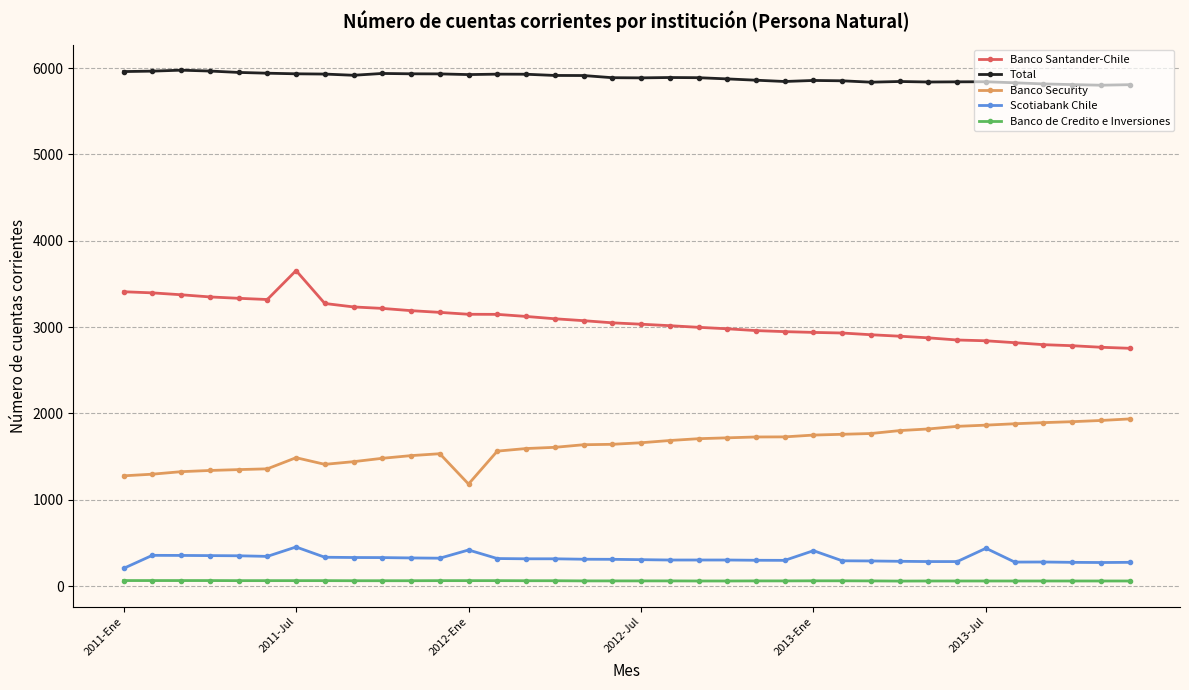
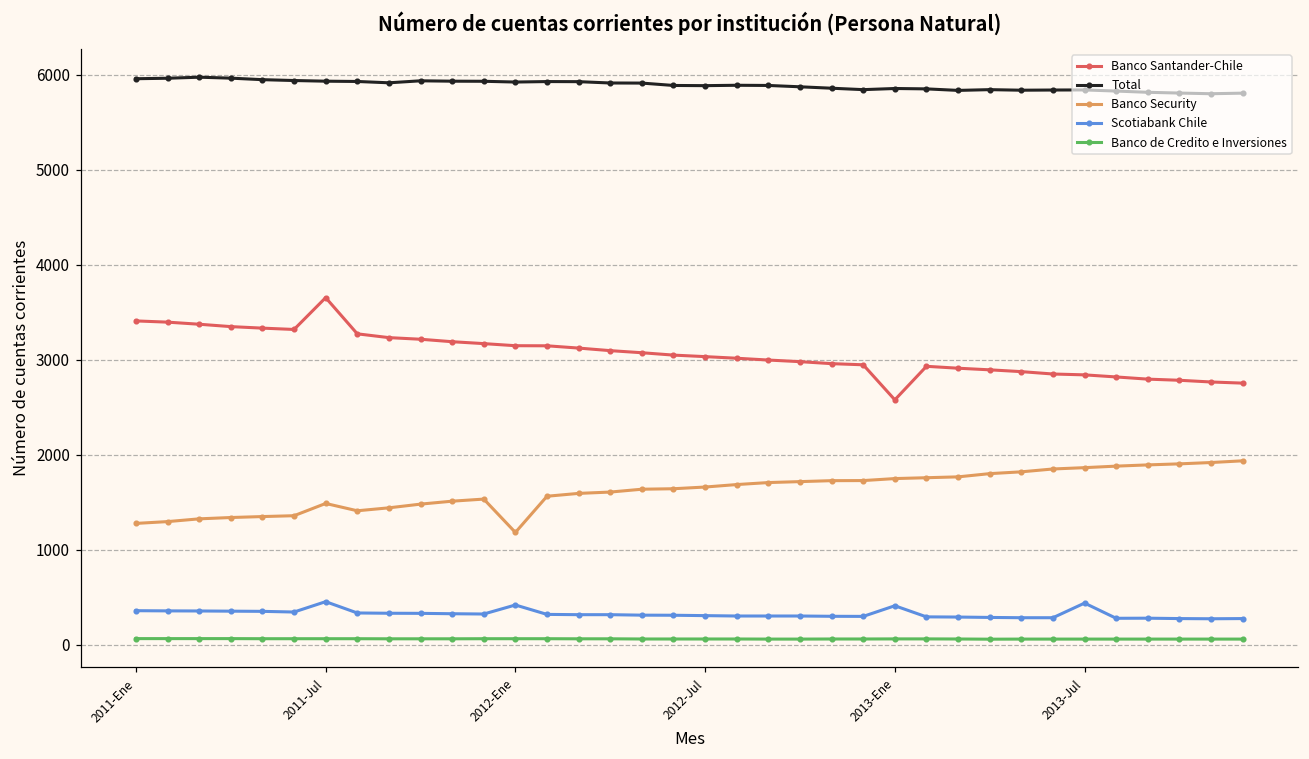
  {
    "Banco Santander-Chile": {
      "2011-Ene": 3400,
      "2011-Jul": 3700,
      "2012-Ene": 3100,
      "2012-Jul": 3000,
-     "2013-Ene": 2900,
+     "2013-Ene": 2600,
      "2013-Jul": 2800
    },
    "Total": {
      "2011-Ene": 6000,
      "2011-Jul": 5900,
      "2012-Ene": 5900,
      "2012-Jul": 5900,
      "2013-Ene": 5900
    },
    "Banco Security": {
      "2011-Ene": 1300,
      "2011-Jul": 1500,
      "2012-Ene": 1200,
      "2012-Jul": 1700,
      "2013-Ene": 1800,
      "2013-Jul": 1900
    },
    "Scotiabank Chile": {
-     "2011-Ene": 200,
+     "2011-Ene": 400,
      "2011-Jul": 500,
      "2012-Ene": 400,
      "2012-Jul": 300,
      "2013-Ene": 400,
      "2013-Jul": 400
    },
    "Banco de Credito e Inversiones": {
      "2011-Ene": 100,
      "2011-Jul": 100,
      "2012-Ene": 100,
      "2012-Jul": 100,
      "2013-Ene": 100,
      "2013-Jul": 100
    }
  }
